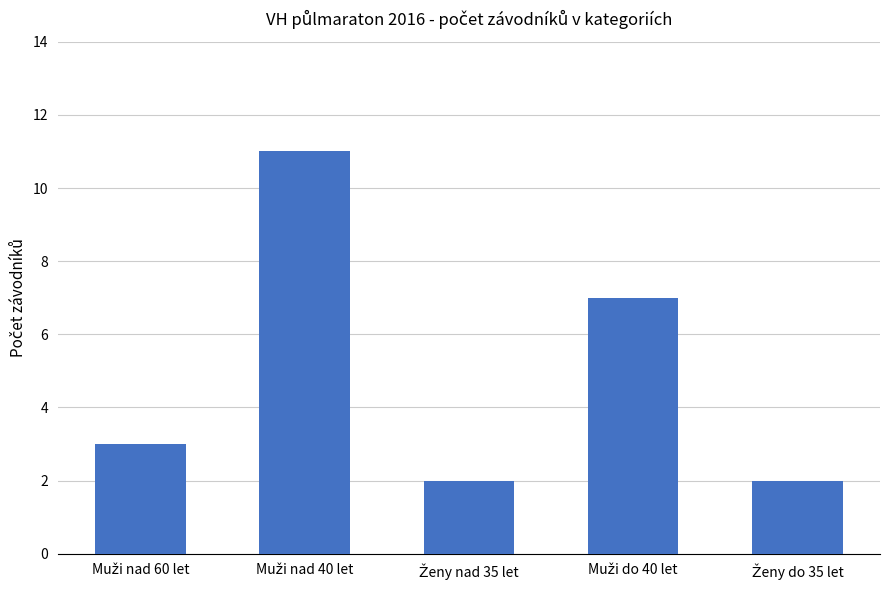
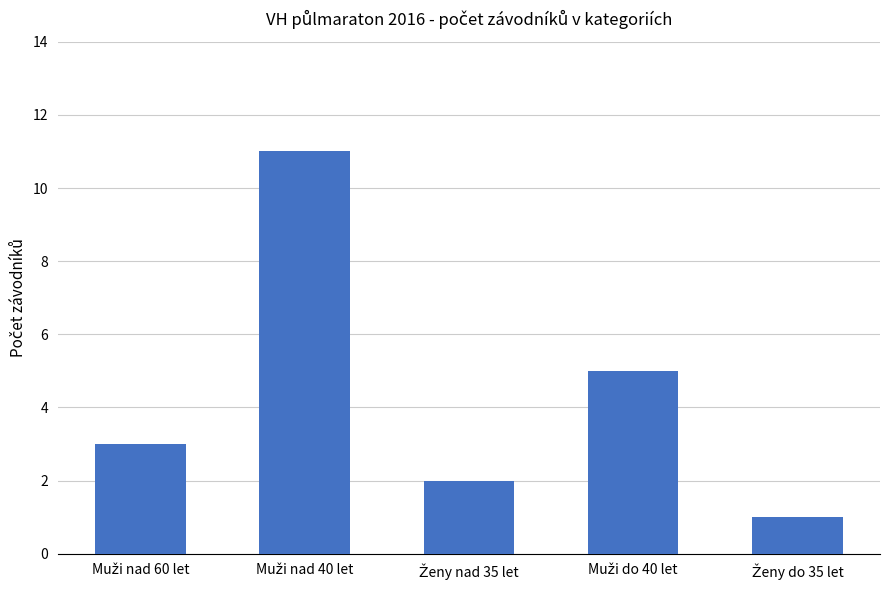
  {
    "Muži nad 60 let": 3,
    "Muži nad 40 let": 11,
    "Ženy nad 35 let": 2,
-   "Muži do 40 let": 7,
-   "Ženy do 35 let": 2
+   "Muži do 40 let": 5,
+   "Ženy do 35 let": 1
  }
